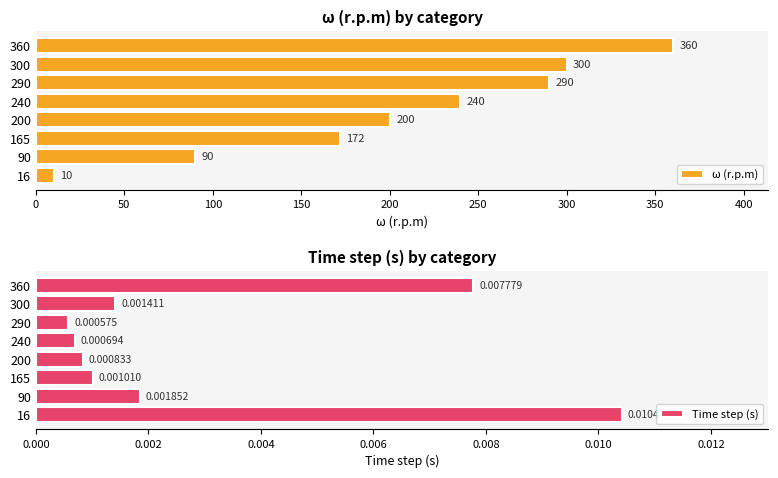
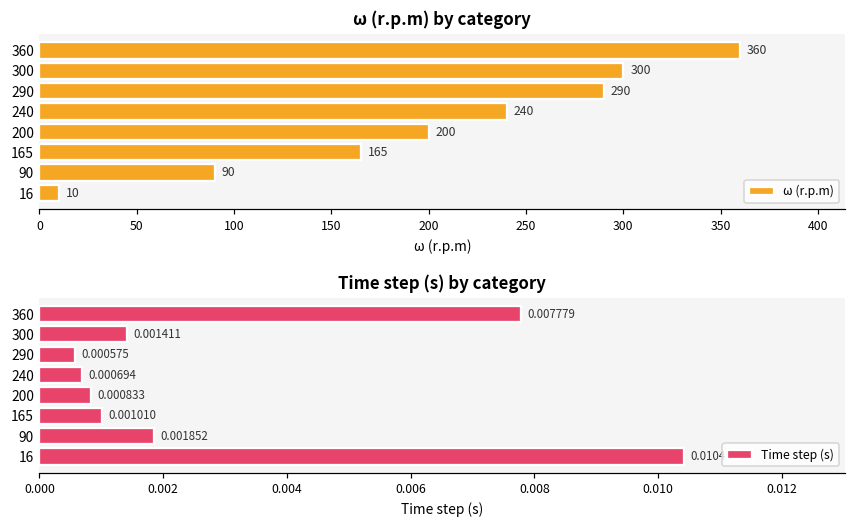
  {
    "ω (r.p.m) by category": {
      "360": 360,
      "300": 300,
      "290": 290,
      "240": 240,
      "200": 200,
-     "165": 172,
+     "165": 165,
      "90": 90,
      "16": 10
    },
    "Time step (s) by category": {
      "360": 0.007779,
      "300": 0.001411,
      "290": 0.000575,
      "240": 0.000694,
      "200": 0.000833,
      "165": 0.001010,
      "90": 0.001852
    }
  }
